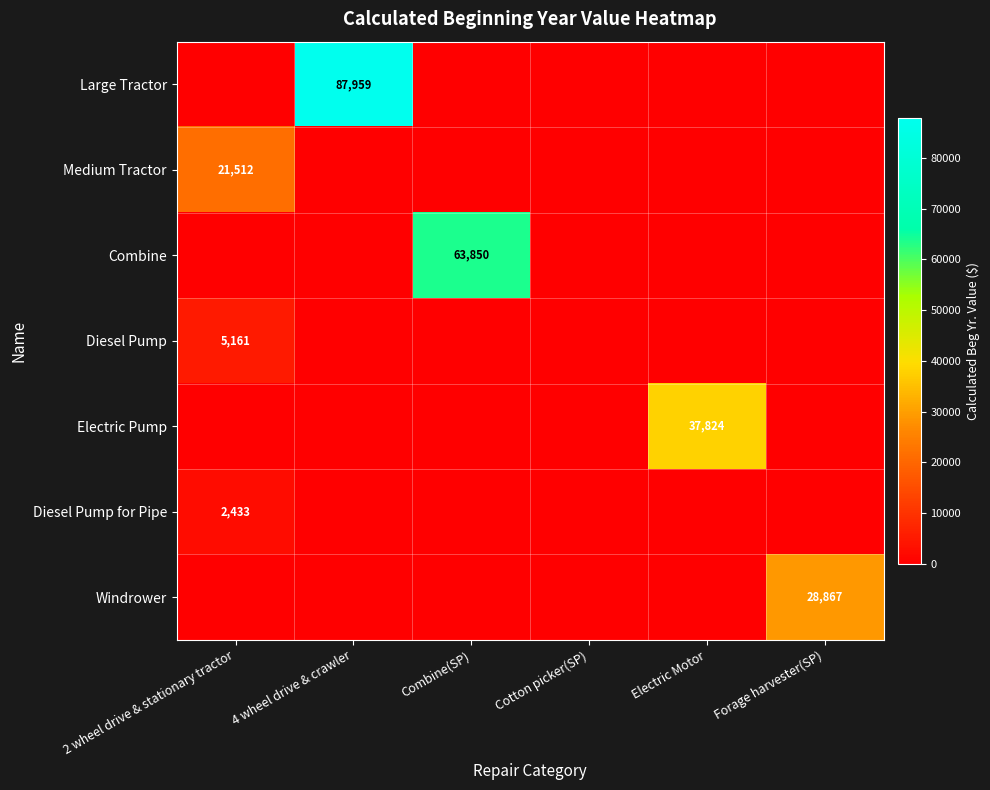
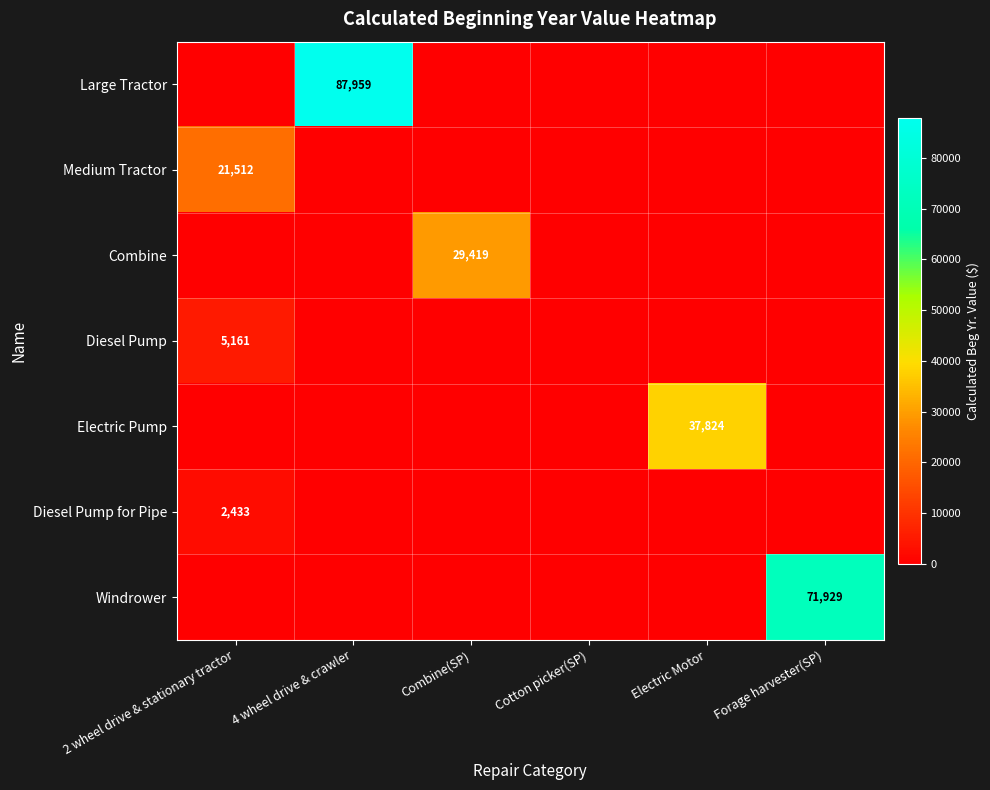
  {
    "Large Tractor": {
      "4 wheel drive & crawler": "87,959"
    },
    "Medium Tractor": {
      "2 wheel drive & stationary tractor": "21,512"
    },
    "Combine": {
-     "Combine(SP)": "63,850"
+     "Combine(SP)": "29,419"
    },
    "Diesel Pump": {
      "2 wheel drive & stationary tractor": "5,161"
    },
    "Electric Pump": {
      "Electric Motor": "37,824"
    },
    "Diesel Pump for Pipe": {
      "2 wheel drive & stationary tractor": "2,433"
    },
    "Windrower": {
-     "Forage harvester(SP)": "28,867"
+     "Forage harvester(SP)": "71,929"
    }
  }
